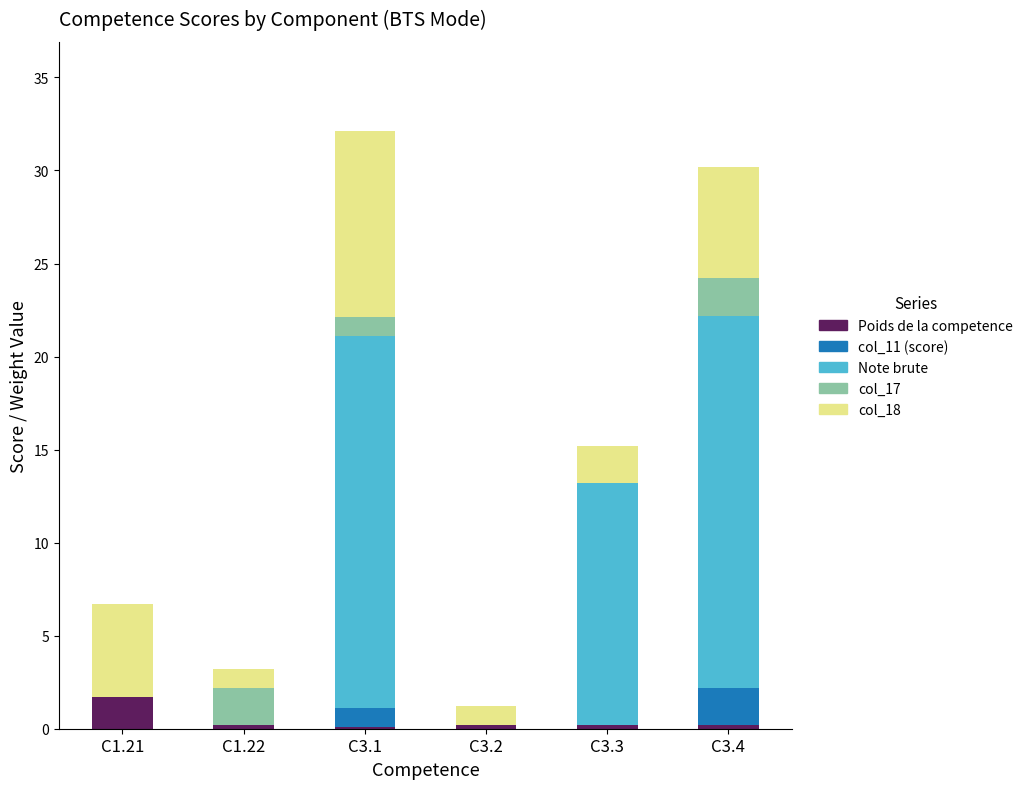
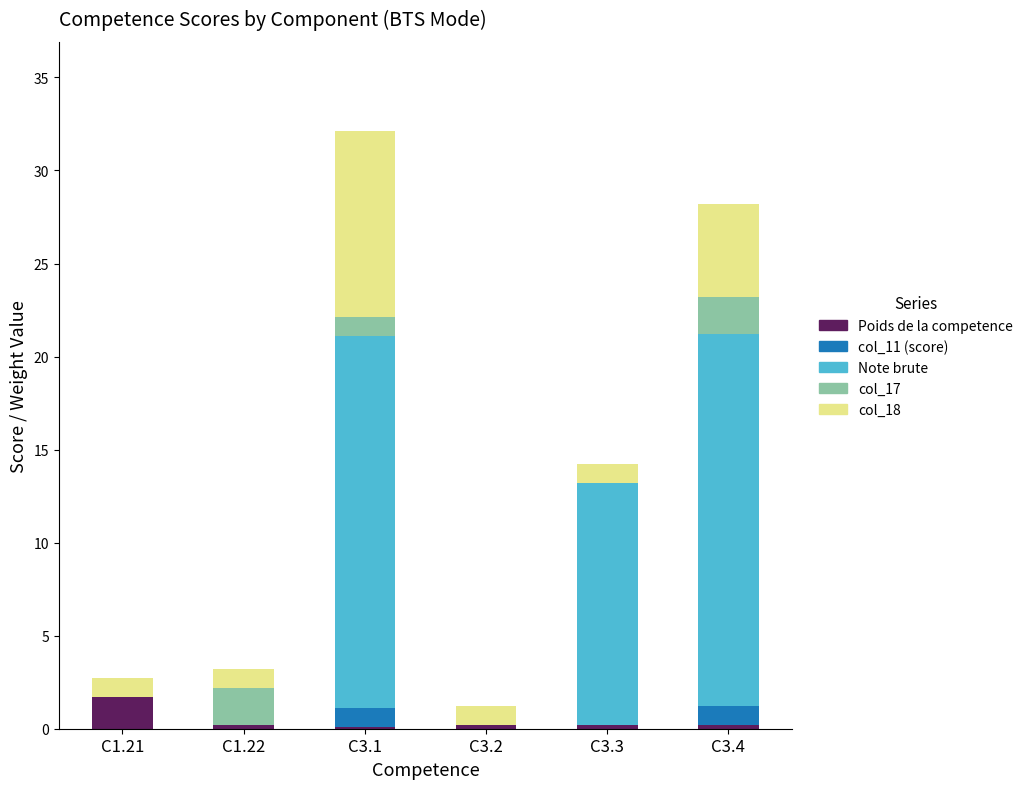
  {
    "Poids de la competence": {
      "C1.21": 1.7,
      "C1.22": 0.2,
      "C3.2": 0.2,
      "C3.3": 0.2,
      "C3.4": 0.2
    },
    "col_11 (score)": {
      "C1.21": 0,
      "C1.22": 0,
      "C3.1": 1,
      "C3.2": 0,
      "C3.3": 0,
-     "C3.4": 2
+     "C3.4": 1
    },
    "Note brute": {
      "C1.21": 0,
      "C1.22": 0,
      "C3.1": 20,
      "C3.2": 0,
      "C3.3": 13,
      "C3.4": 20
    },
    "col_17": {
      "C1.21": 0,
      "C1.22": 2,
      "C3.1": 1,
      "C3.2": 0,
      "C3.3": 0,
      "C3.4": 2
    },
    "col_18": {
-     "C1.21": 5,
+     "C1.21": 1,
      "C1.22": 1,
      "C3.1": 10,
      "C3.2": 1,
-     "C3.3": 2,
-     "C3.4": 6
+     "C3.3": 1,
+     "C3.4": 5
    }
  }
